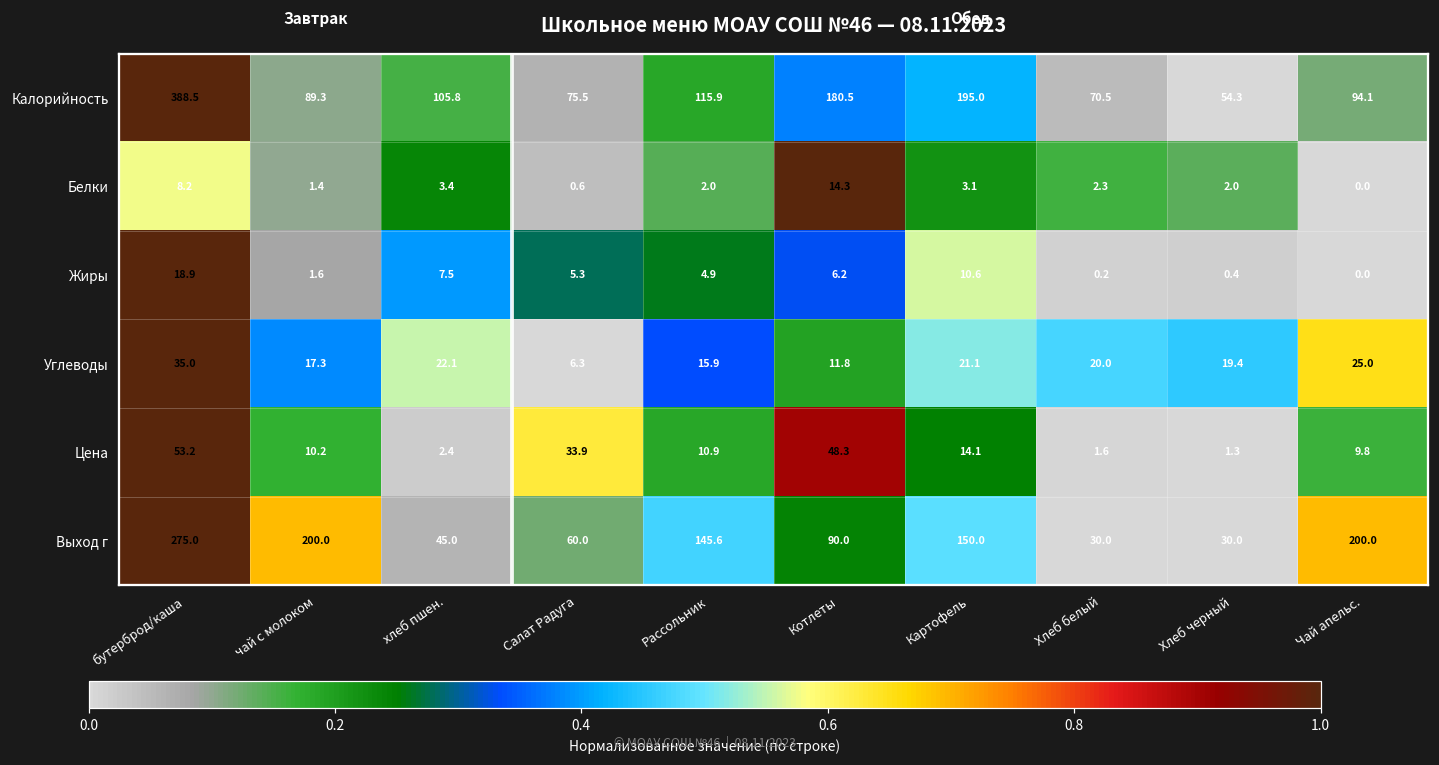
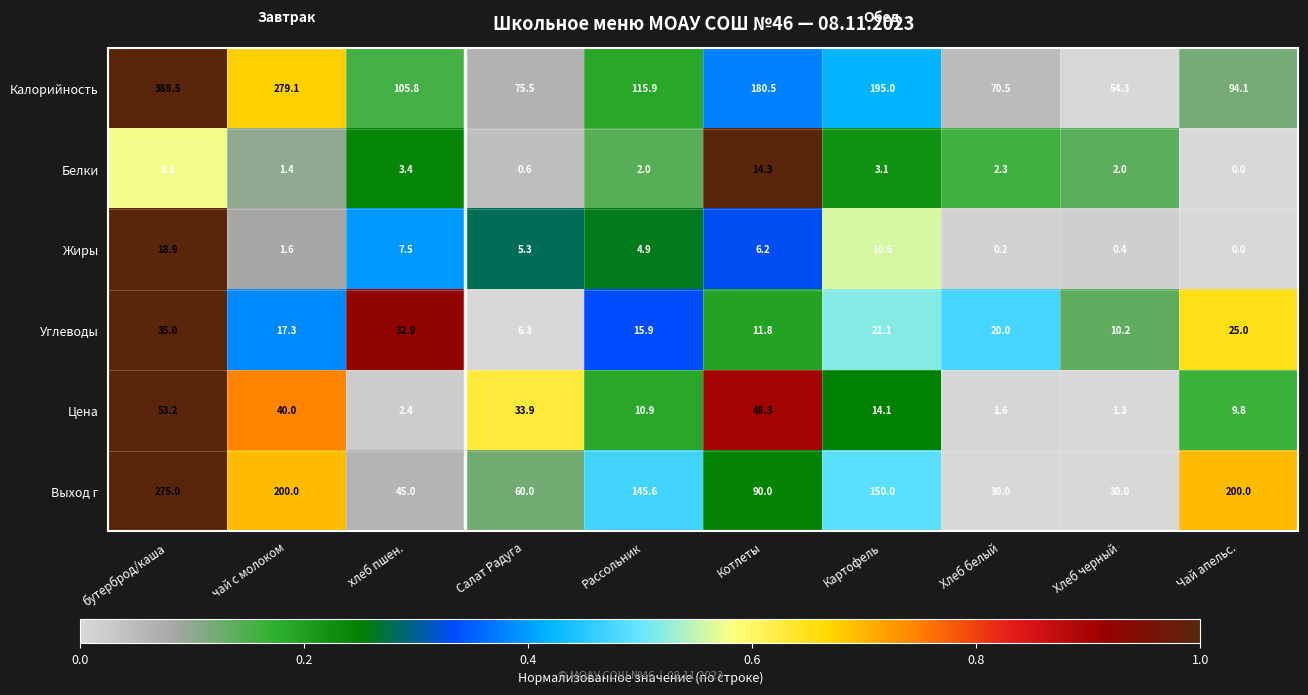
  {
    "Калорийность": {
      "бутерброд/каша": 388.5,
-     "чай с молоком": 89.3,
+     "чай с молоком": 279.1,
      "хлеб пшен.": 105.8,
      "Салат Радуга": 75.5,
      "Рассольник": 115.9,
      "Котлеты": 180.5,
      "Картофель": 195.0,
      "Хлеб белый": 70.5,
      "Чай апельс.": 94.1
    },
    "Белки": {
      "бутерброд/каша": 8.2,
      "чай с молоком": 1.4,
      "хлеб пшен.": 3.4,
      "Салат Радуга": 0.6,
      "Рассольник": 2.0,
      "Котлеты": 14.3,
      "Картофель": 3.1,
      "Хлеб белый": 2.3,
      "Хлеб черный": 2.0
    },
    "Жиры": {
      "бутерброд/каша": 18.9,
      "чай с молоком": 1.6,
      "хлеб пшен.": 7.5,
      "Салат Радуга": 5.3,
      "Рассольник": 4.9,
      "Котлеты": 6.2,
      "Картофель": 10.6,
      "Хлеб черный": 0.4
    },
    "Углеводы": {
      "бутерброд/каша": 35.0,
      "чай с молоком": 17.3,
-     "хлеб пшен.": 22.1,
+     "хлеб пшен.": 32.9,
      "Рассольник": 15.9,
      "Котлеты": 11.8,
      "Картофель": 21.1,
      "Хлеб белый": 20.0,
-     "Хлеб черный": 19.4,
+     "Хлеб черный": 10.2,
      "Чай апельс.": 25.0
    },
    "Цена": {
      "бутерброд/каша": 53.2,
-     "чай с молоком": 10.2,
+     "чай с молоком": 40.0,
      "хлеб пшен.": 2.4,
      "Салат Радуга": 33.9,
      "Рассольник": 10.9,
      "Котлеты": 48.3,
      "Картофель": 14.1,
      "Чай апельс.": 9.8
    },
    "Выход г": {
      "бутерброд/каша": 275.0,
      "чай с молоком": 200.0,
      "хлеб пшен.": 45.0,
      "Салат Радуга": 60.0,
      "Рассольник": 145.6,
      "Котлеты": 90.0,
      "Картофель": 150.0,
      "Чай апельс.": 200.0
    }
  }
